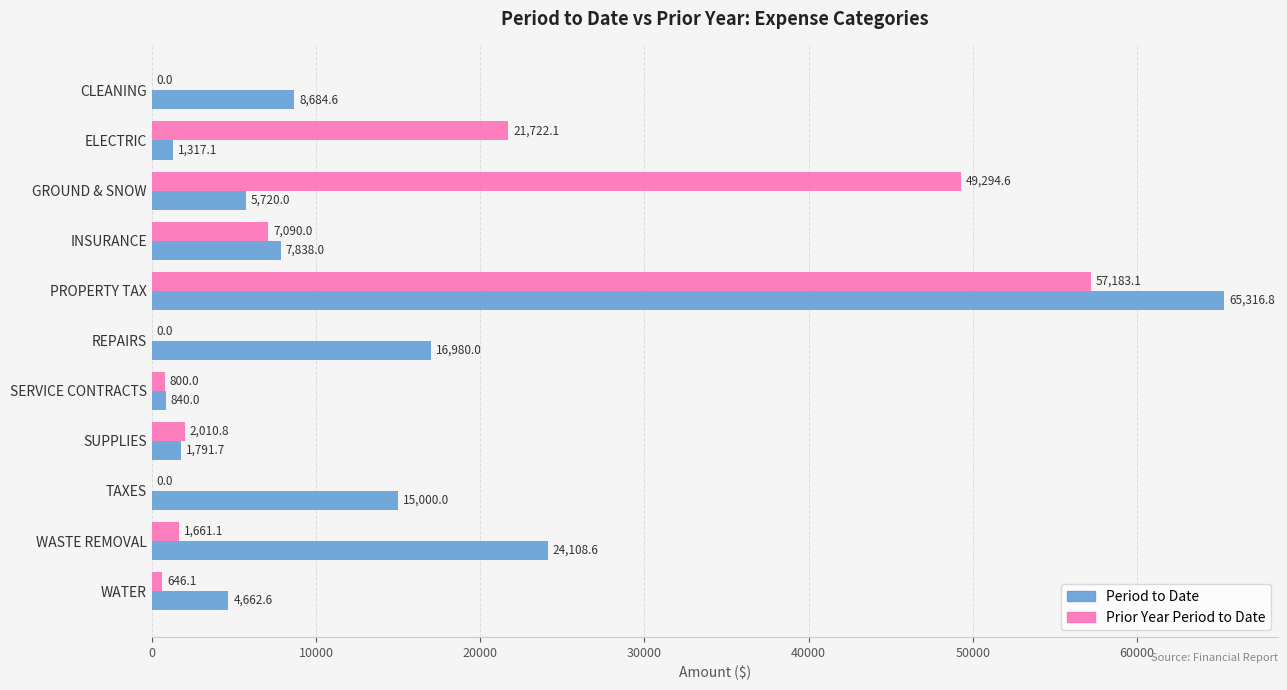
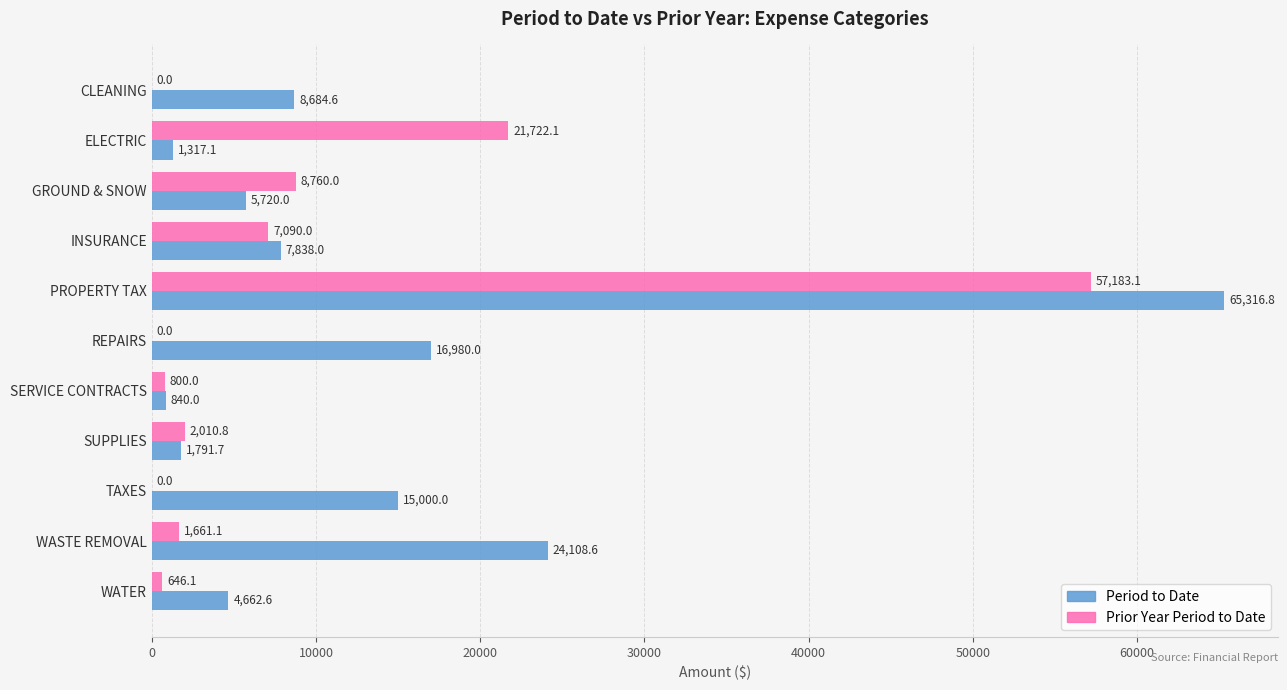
  {
    "Period to Date": {
      "CLEANING": "8,684.6",
      "ELECTRIC": "1,317.1",
      "GROUND & SNOW": "5,720.0",
      "INSURANCE": "7,838.0",
      "PROPERTY TAX": "65,316.8",
      "REPAIRS": "16,980.0",
      "SERVICE CONTRACTS": "840.0",
      "SUPPLIES": "1,791.7",
      "TAXES": "15,000.0",
      "WASTE REMOVAL": "24,108.6",
      "WATER": "4,662.6"
    },
    "Prior Year Period to Date": {
      "CLEANING": "0.0",
      "ELECTRIC": "21,722.1",
-     "GROUND & SNOW": "49,294.6",
+     "GROUND & SNOW": "8,760.0",
      "INSURANCE": "7,090.0",
      "PROPERTY TAX": "57,183.1",
      "REPAIRS": "0.0",
      "SERVICE CONTRACTS": "800.0",
      "SUPPLIES": "2,010.8",
      "TAXES": "0.0",
      "WASTE REMOVAL": "1,661.1",
      "WATER": "646.1"
    }
  }
